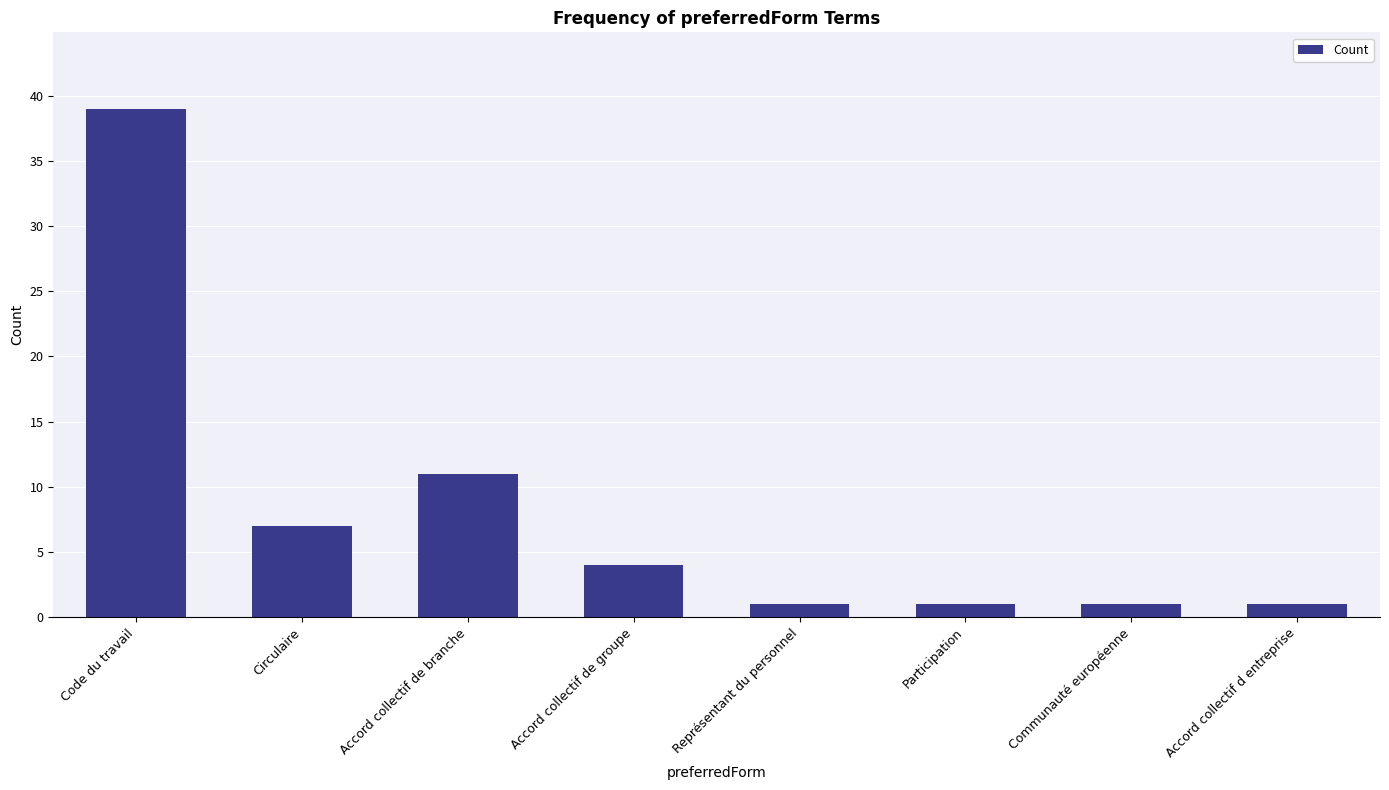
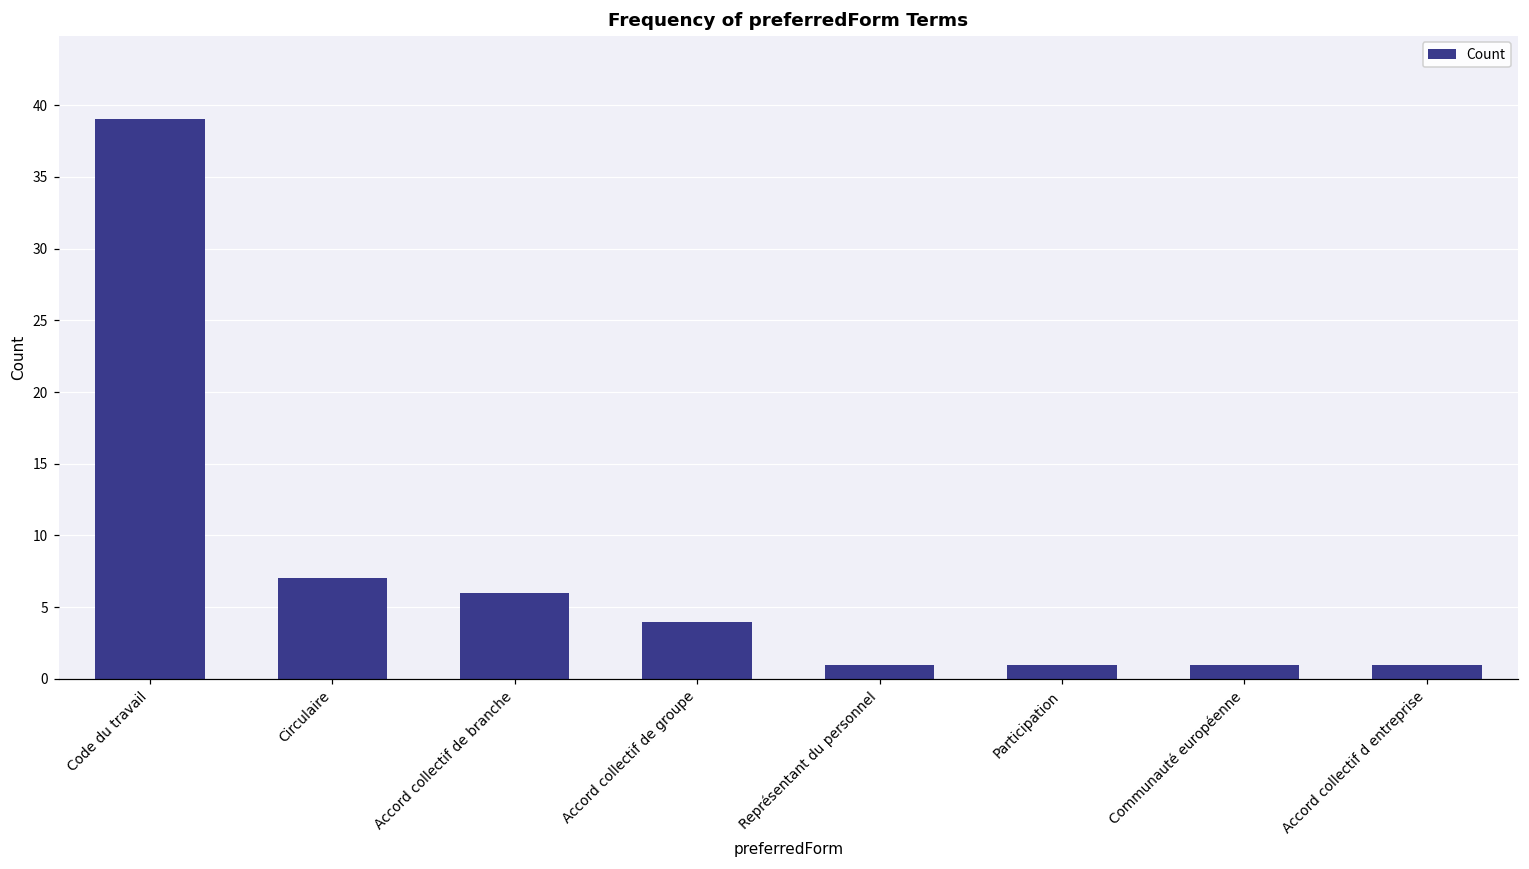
  {
    "Code du travail": 39,
    "Circulaire": 7,
-   "Accord collectif de branche": 11,
+   "Accord collectif de branche": 6,
    "Accord collectif de groupe": 4,
    "Représentant du personnel": 1,
    "Participation": 1,
    "Communauté européenne": 1,
    "Accord collectif d entreprise": 1
  }
